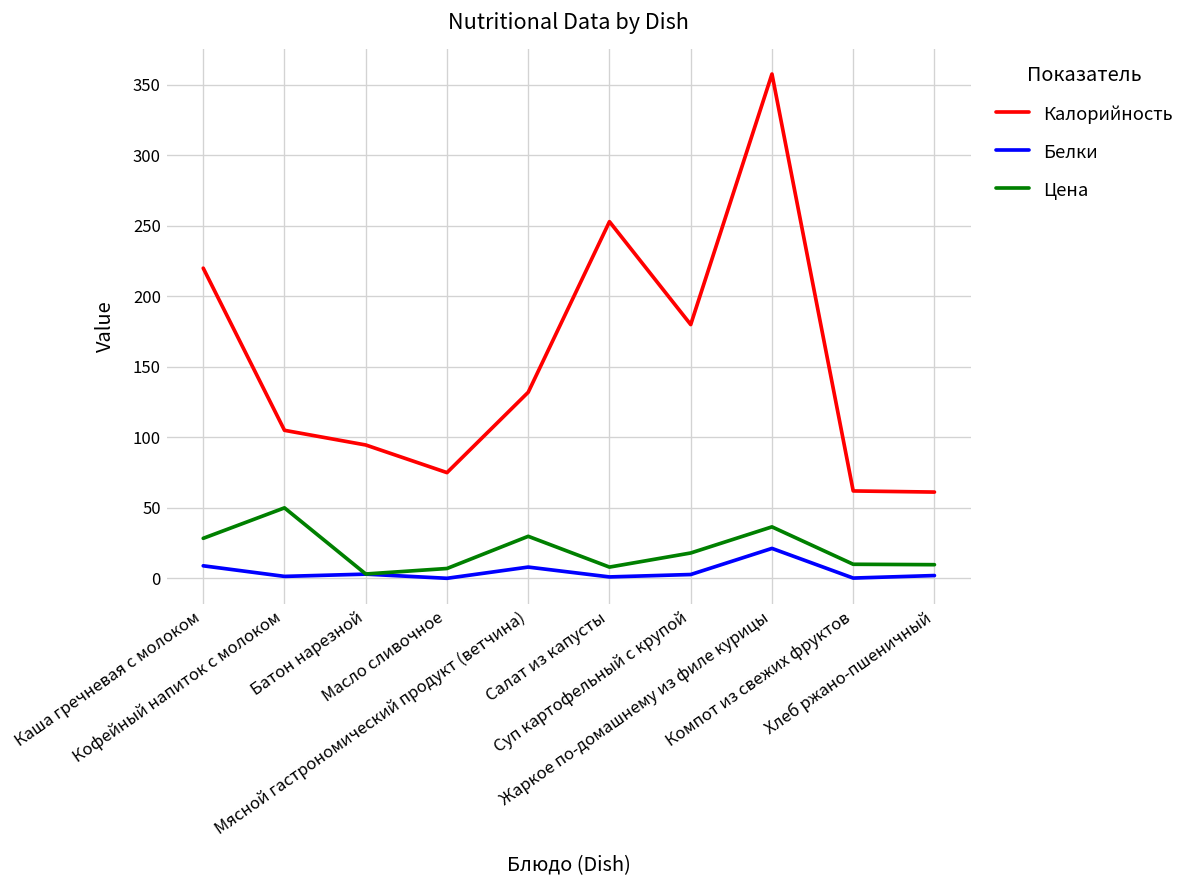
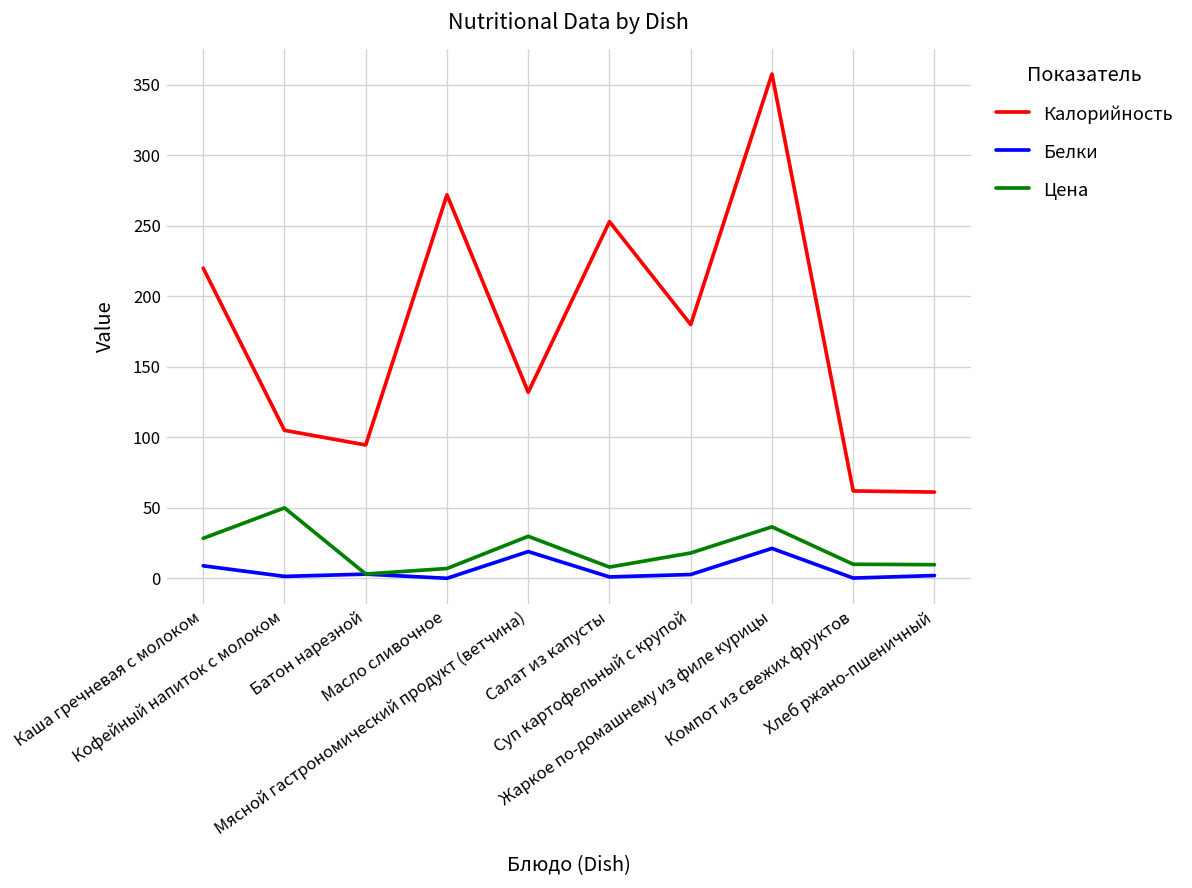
  {
    "Калорийность": {
      "Каша гречневая с молоком": 220,
      "Кофейный напиток с молоком": 105,
      "Батон нарезной": 95,
-     "Масло сливочное": 75,
+     "Масло сливочное": 272,
      "Мясной гастрономический продукт (ветчина)": 132,
      "Салат из капусты": 253,
      "Суп картофельный с крупой": 180,
      "Жаркое по-домашнему из филе курицы": 358,
      "Компот из свежих фруктов": 62,
      "Хлеб ржано-пшеничный": 61
    },
    "Белки": {
      "Каша гречневая с молоком": 9,
      "Кофейный напиток с молоком": 1,
      "Масло сливочное": 0,
-     "Мясной гастрономический продукт (ветчина)": 8,
+     "Мясной гастрономический продукт (ветчина)": 19,
      "Салат из капусты": 1,
      "Суп картофельный с крупой": 3,
      "Жаркое по-домашнему из филе курицы": 21,
      "Компот из свежих фруктов": 0,
      "Хлеб ржано-пшеничный": 2
    },
    "Цена": {
      "Каша гречневая с молоком": 28,
      "Кофейный напиток с молоком": 50,
      "Масло сливочное": 7,
      "Мясной гастрономический продукт (ветчина)": 30,
      "Салат из капусты": 8,
      "Суп картофельный с крупой": 18,
      "Жаркое по-домашнему из филе курицы": 37,
      "Компот из свежих фруктов": 10,
      "Хлеб ржано-пшеничный": 10
    }
  }
